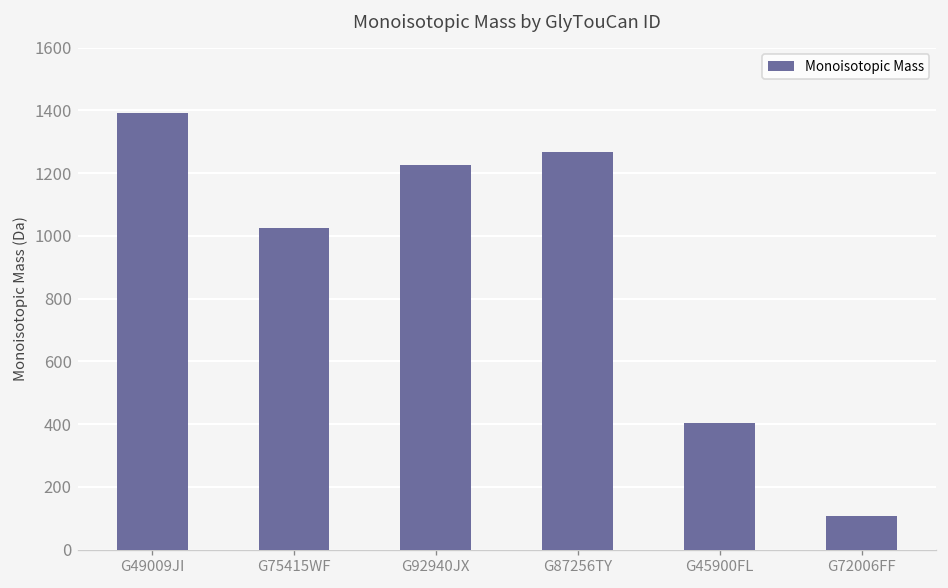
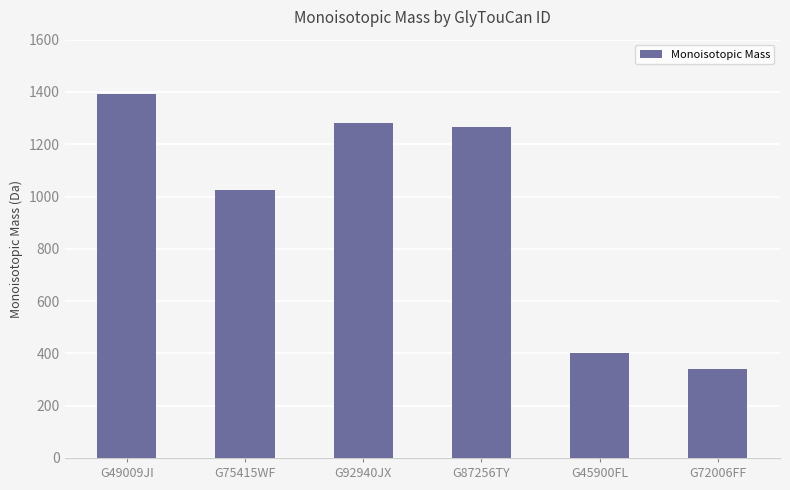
  {
    "G49009JI": 1390,
    "G75415WF": 1030,
-   "G92940JX": 1230,
+   "G92940JX": 1280,
    "G87256TY": 1270,
    "G45900FL": 400,
-   "G72006FF": 110
+   "G72006FF": 340
  }
